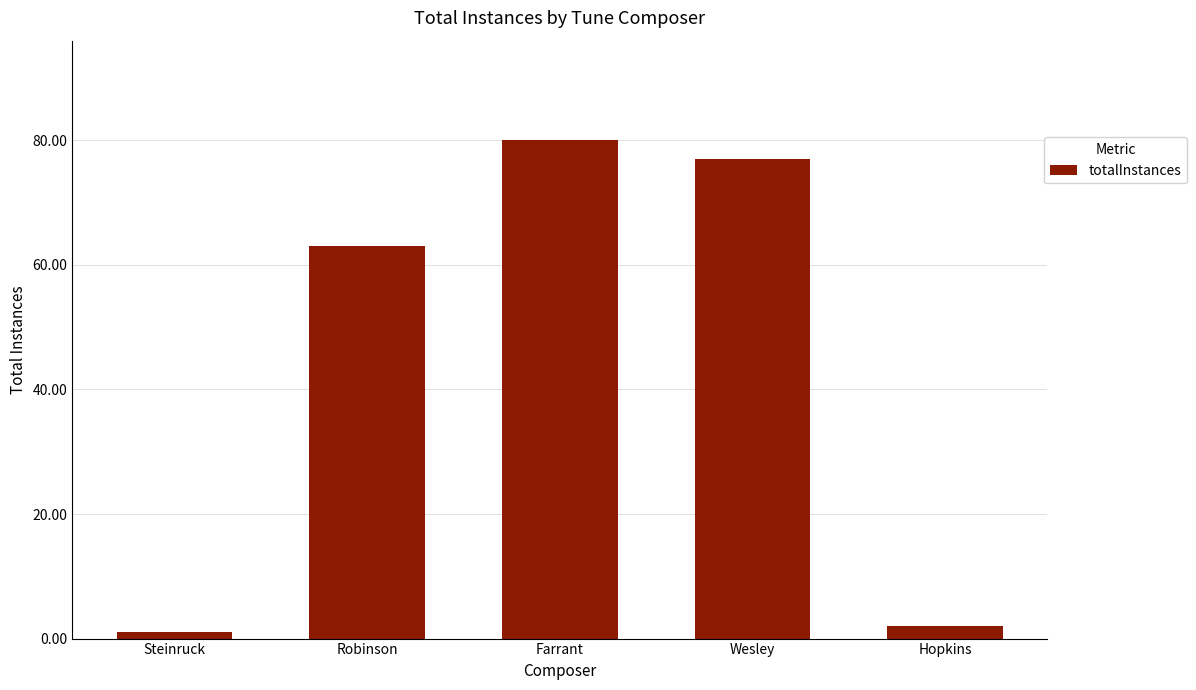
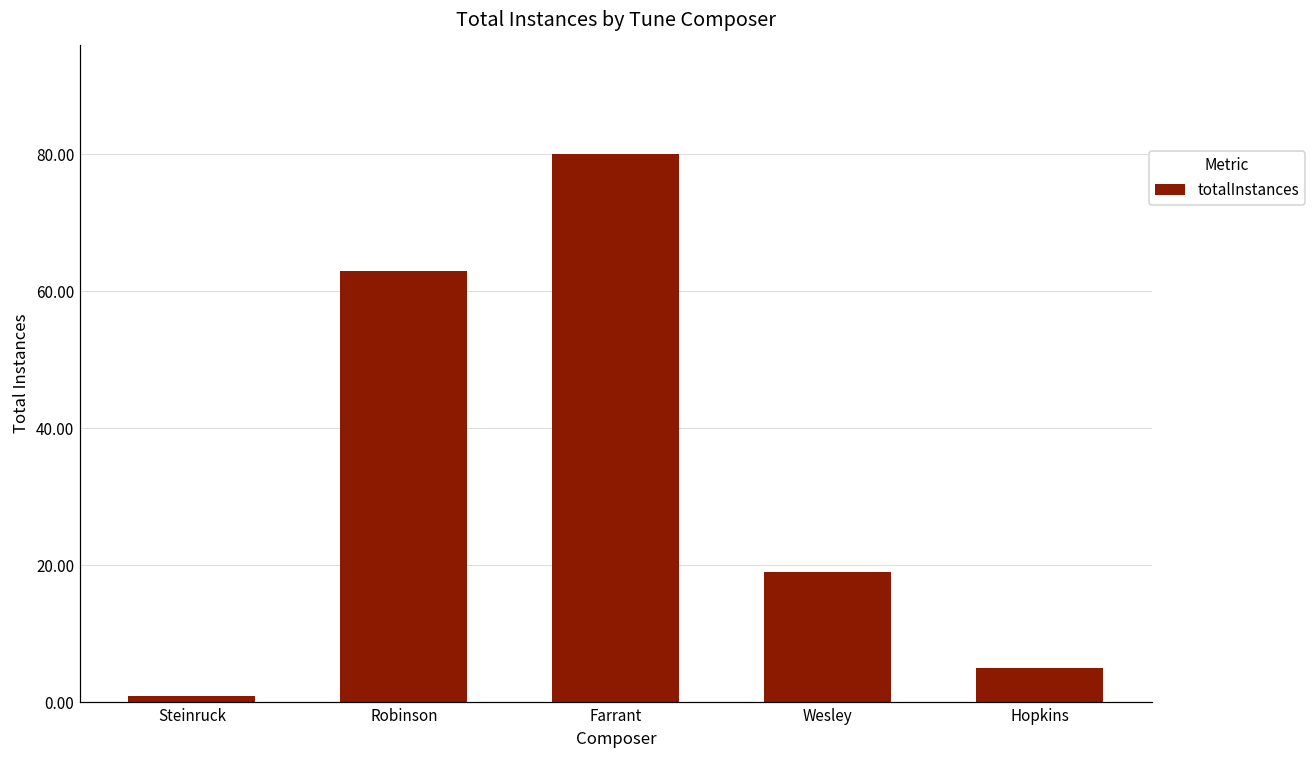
  {
    "Steinruck": 1,
    "Robinson": 63,
    "Farrant": 80,
-   "Wesley": 77,
-   "Hopkins": 2
+   "Wesley": 19,
+   "Hopkins": 5
  }
